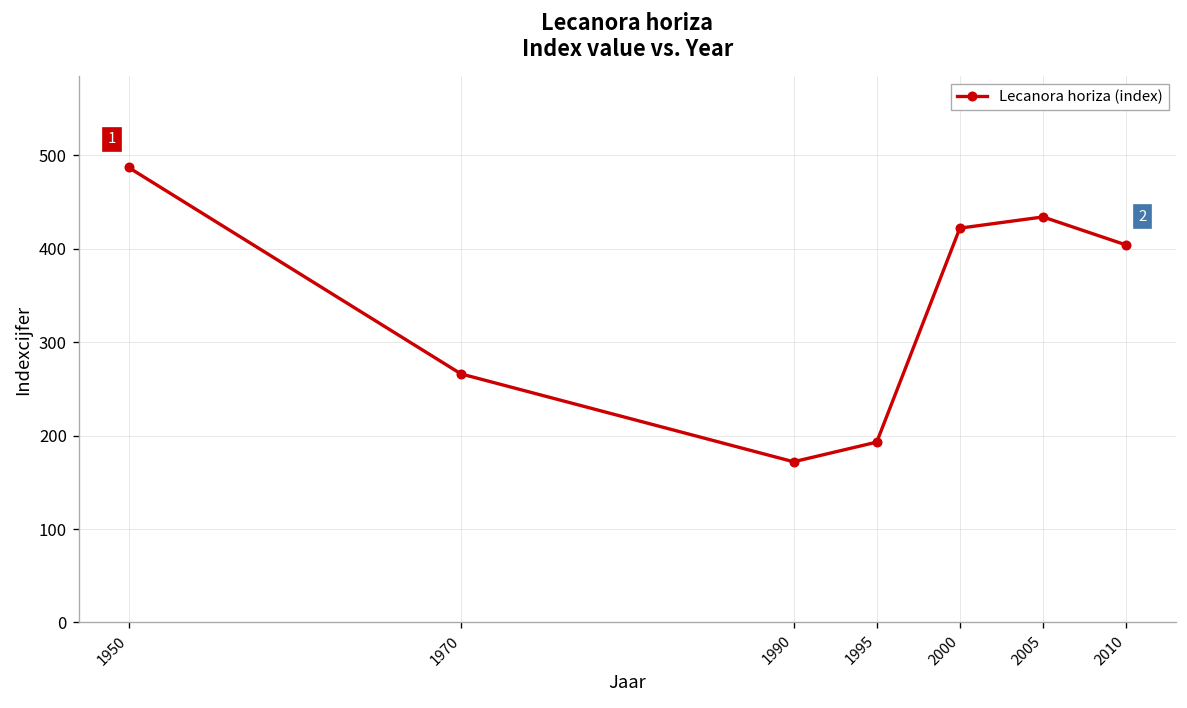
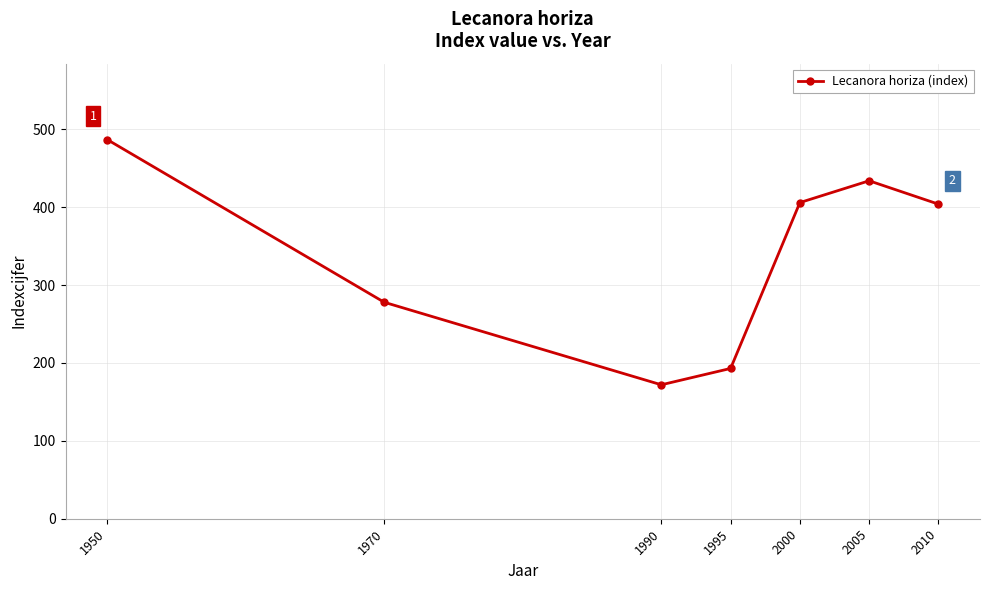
  {
-   "1970": 270,
+   "1970": 280,
    "1990": 170,
    "1995": 190,
-   "2000": 420,
+   "2000": 410,
    "2005": 430
  }
